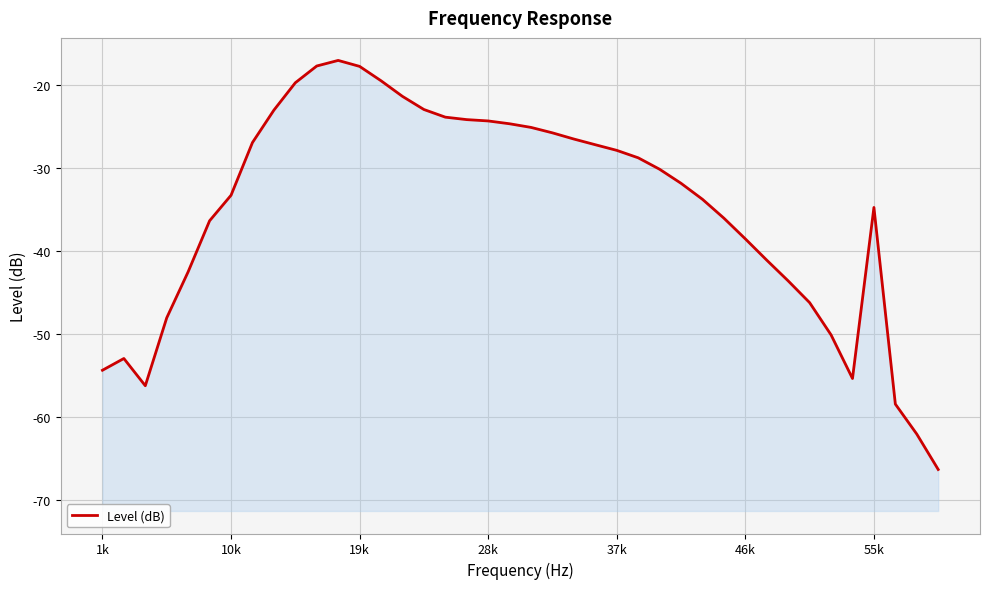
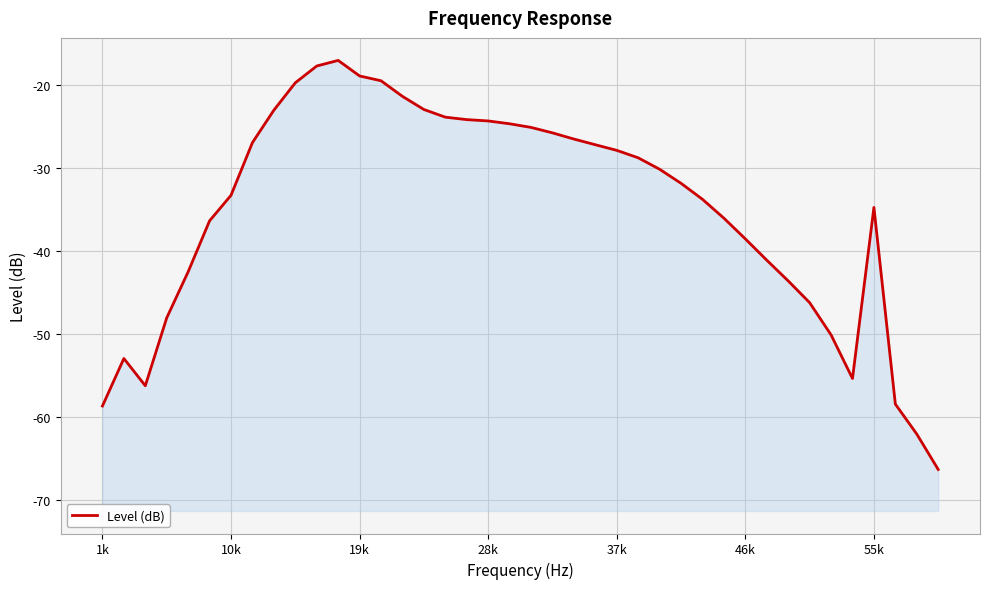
  {
-   "1k": -54,
+   "1k": -59,
    "10k": -33,
-   "19k": -18,
+   "19k": -19,
    "28k": -24,
    "37k": -28,
    "46k": -38,
    "55k": -35
  }
